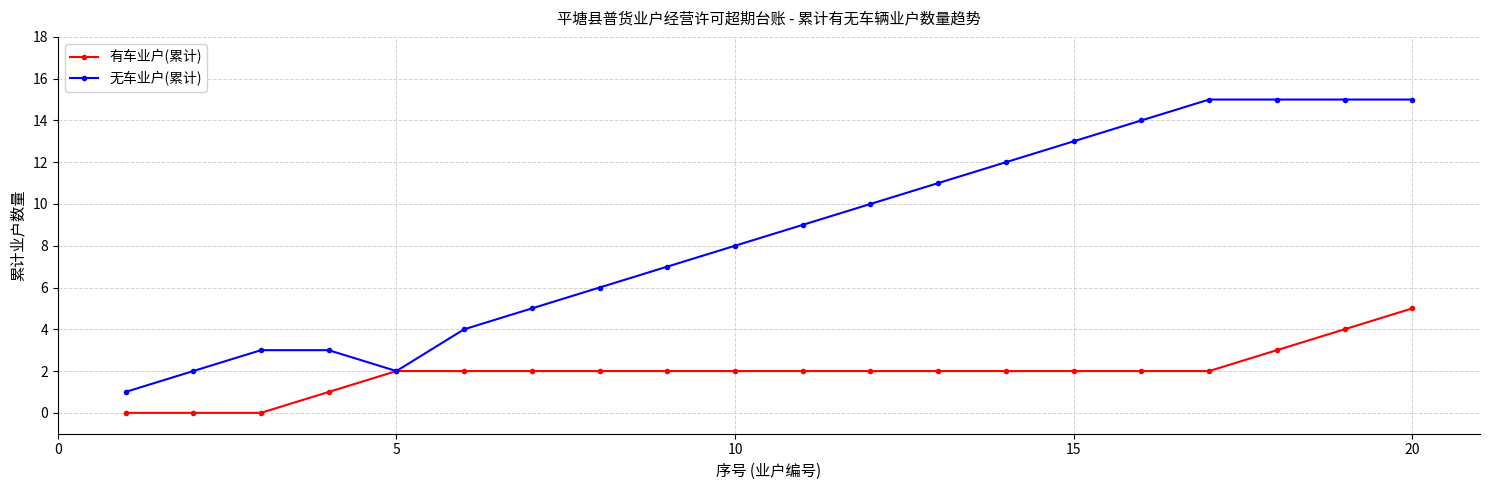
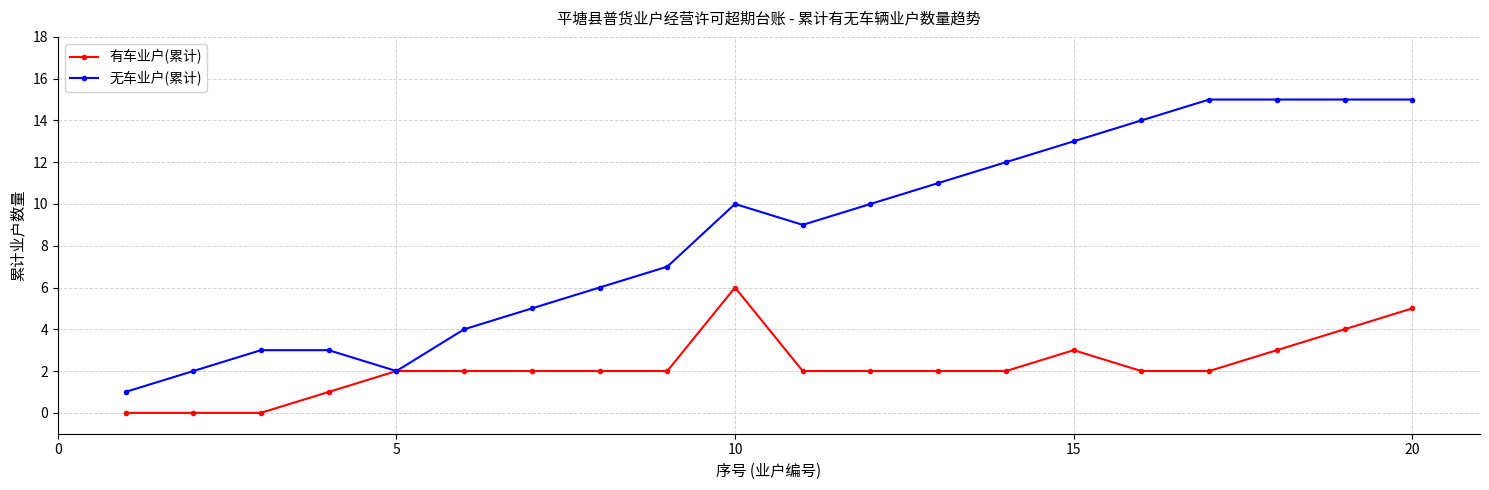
  {
    "有车业户(累计)": {
-     "10": 2,
-     "15": 2,
+     "10": 6,
+     "15": 3,
      "20": 5
    },
    "无车业户(累计)": {
-     "10": 8,
+     "10": 10,
      "15": 13,
      "20": 15
    }
  }
